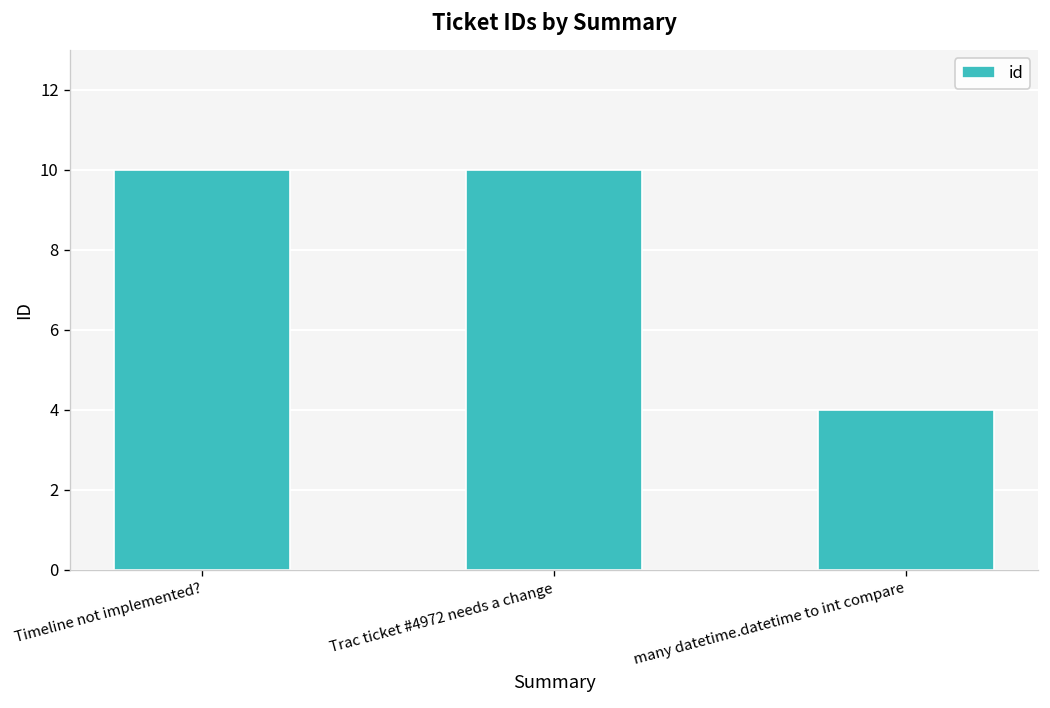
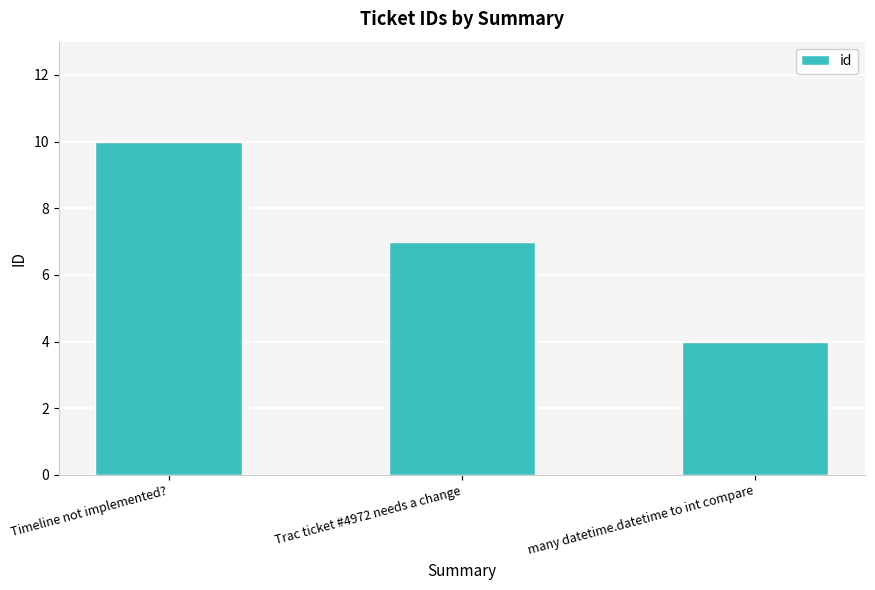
  {
    "Timeline not implemented?": 10,
-   "Trac ticket #4972 needs a change": 10,
+   "Trac ticket #4972 needs a change": 7,
    "many datetime.datetime to int compare": 4
  }
